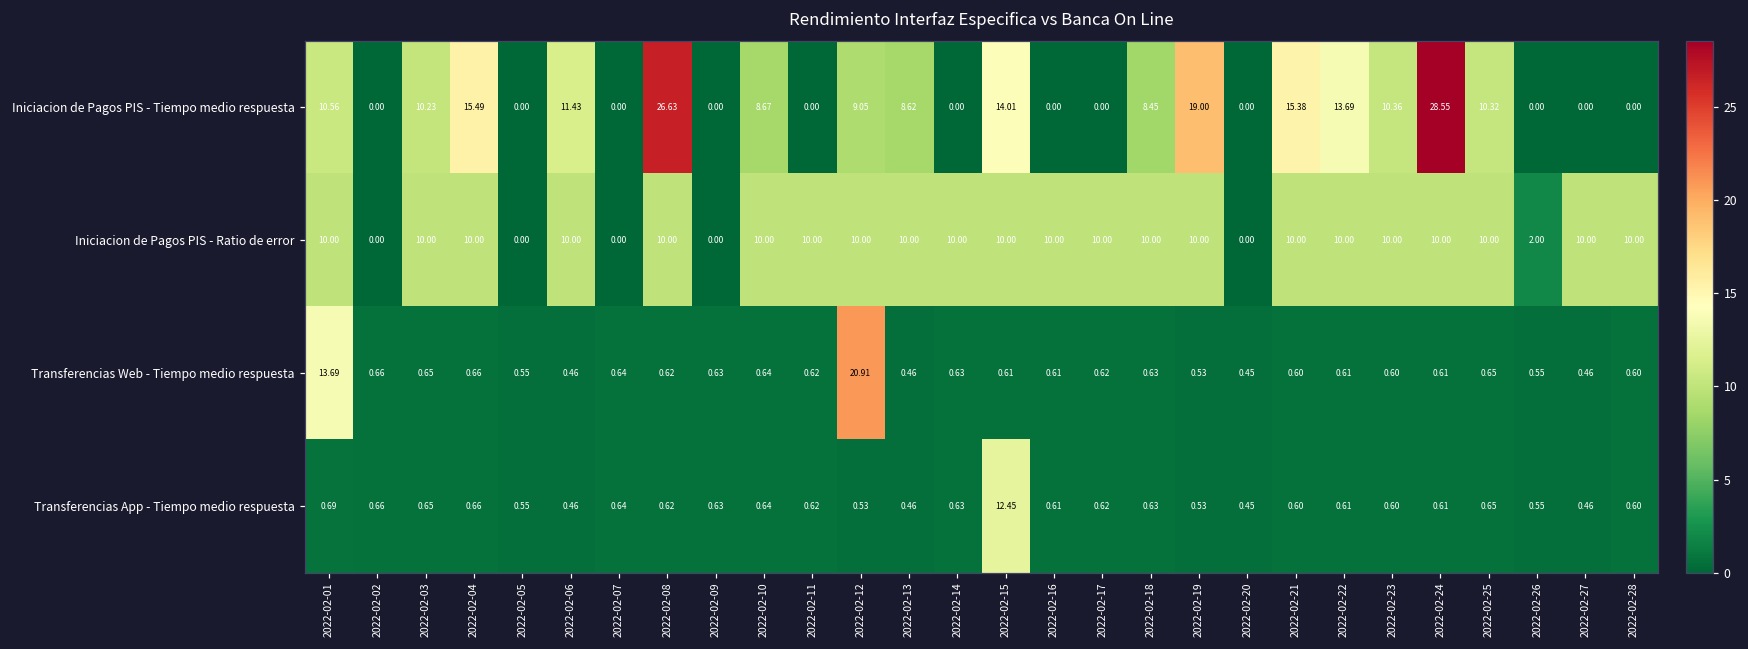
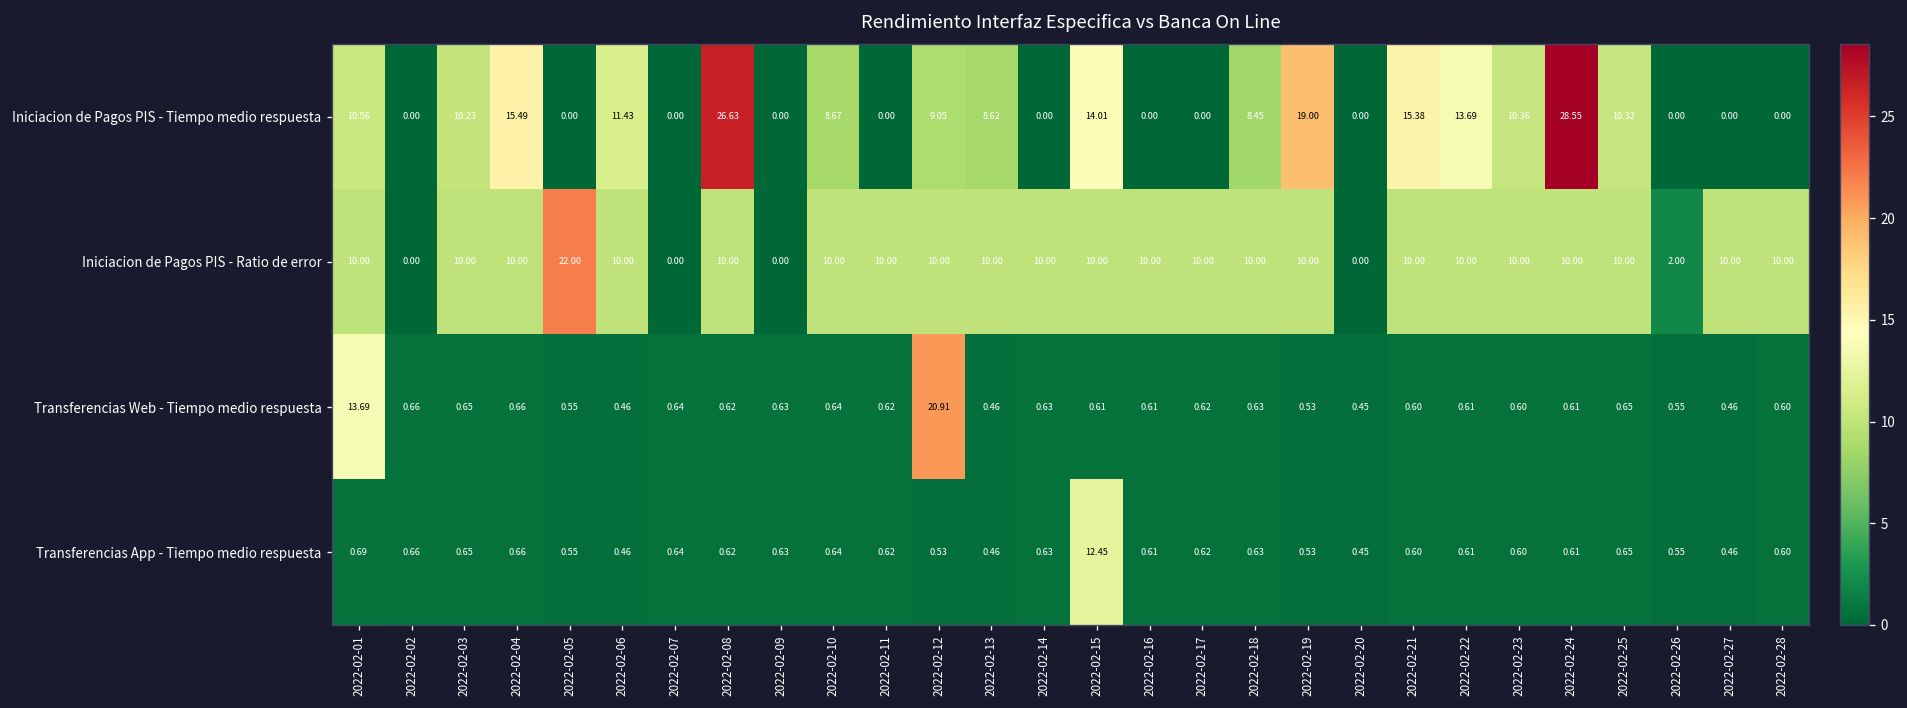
  {
    "Iniciacion de Pagos PIS - Tiempo medio respuesta": {
      "2022-02-01": 10.56,
      "2022-02-02": 0.00,
      "2022-02-03": 10.23,
      "2022-02-04": 15.49,
      "2022-02-05": 0.00,
      "2022-02-06": 11.43,
      "2022-02-07": 0.00,
      "2022-02-08": 26.63,
      "2022-02-09": 0.00,
      "2022-02-10": 8.67,
      "2022-02-11": 0.00,
      "2022-02-12": 9.05,
      "2022-02-13": 8.62,
      "2022-02-14": 0.00,
      "2022-02-15": 14.01,
      "2022-02-16": 0.00,
      "2022-02-17": 0.00,
      "2022-02-18": 8.45,
      "2022-02-19": 19.00,
      "2022-02-20": 0.00,
      "2022-02-21": 15.38,
      "2022-02-22": 13.69,
      "2022-02-23": 10.36,
      "2022-02-24": 28.55,
      "2022-02-25": 10.32,
      "2022-02-26": 0.00,
      "2022-02-27": 0.00,
      "2022-02-28": 0.00
    },
    "Iniciacion de Pagos PIS - Ratio de error": {
      "2022-02-01": 10.00,
      "2022-02-02": 0.00,
      "2022-02-03": 10.00,
      "2022-02-04": 10.00,
-     "2022-02-05": 0.00,
+     "2022-02-05": 22.00,
      "2022-02-06": 10.00,
      "2022-02-07": 0.00,
      "2022-02-08": 10.00,
      "2022-02-09": 0.00,
      "2022-02-10": 10.00,
      "2022-02-11": 10.00,
      "2022-02-12": 10.00,
      "2022-02-13": 10.00,
      "2022-02-14": 10.00,
      "2022-02-15": 10.00,
      "2022-02-16": 10.00,
      "2022-02-17": 10.00,
      "2022-02-18": 10.00,
      "2022-02-19": 10.00,
      "2022-02-20": 0.00,
      "2022-02-21": 10.00,
      "2022-02-22": 10.00,
      "2022-02-23": 10.00,
      "2022-02-24": 10.00,
      "2022-02-25": 10.00,
      "2022-02-26": 2.00,
      "2022-02-27": 10.00,
      "2022-02-28": 10.00
    },
    "Transferencias Web - Tiempo medio respuesta": {
      "2022-02-01": 13.69,
      "2022-02-02": 0.66,
      "2022-02-03": 0.65,
      "2022-02-04": 0.66,
      "2022-02-05": 0.55,
      "2022-02-06": 0.46,
      "2022-02-07": 0.64,
      "2022-02-08": 0.62,
      "2022-02-09": 0.63,
      "2022-02-10": 0.64,
      "2022-02-11": 0.62,
      "2022-02-12": 20.91,
      "2022-02-13": 0.46,
      "2022-02-14": 0.63,
      "2022-02-15": 0.61,
      "2022-02-16": 0.61,
      "2022-02-17": 0.62,
      "2022-02-18": 0.63,
      "2022-02-19": 0.53,
      "2022-02-20": 0.45,
      "2022-02-21": 0.60,
      "2022-02-22": 0.61,
      "2022-02-23": 0.60,
      "2022-02-24": 0.61,
      "2022-02-25": 0.65,
      "2022-02-26": 0.55,
      "2022-02-27": 0.46,
      "2022-02-28": 0.60
    },
    "Transferencias App - Tiempo medio respuesta": {
      "2022-02-01": 0.69,
      "2022-02-02": 0.66,
      "2022-02-03": 0.65,
      "2022-02-04": 0.66,
      "2022-02-05": 0.55,
      "2022-02-06": 0.46,
      "2022-02-07": 0.64,
      "2022-02-08": 0.62,
      "2022-02-09": 0.63,
      "2022-02-10": 0.64,
      "2022-02-11": 0.62,
      "2022-02-12": 0.53,
      "2022-02-13": 0.46,
      "2022-02-14": 0.63,
      "2022-02-15": 12.45,
      "2022-02-16": 0.61,
      "2022-02-17": 0.62,
      "2022-02-18": 0.63,
      "2022-02-19": 0.53,
      "2022-02-20": 0.45,
      "2022-02-21": 0.60,
      "2022-02-22": 0.61,
      "2022-02-23": 0.60,
      "2022-02-24": 0.61,
      "2022-02-25": 0.65,
      "2022-02-26": 0.55,
      "2022-02-27": 0.46,
      "2022-02-28": 0.60
    }
  }
